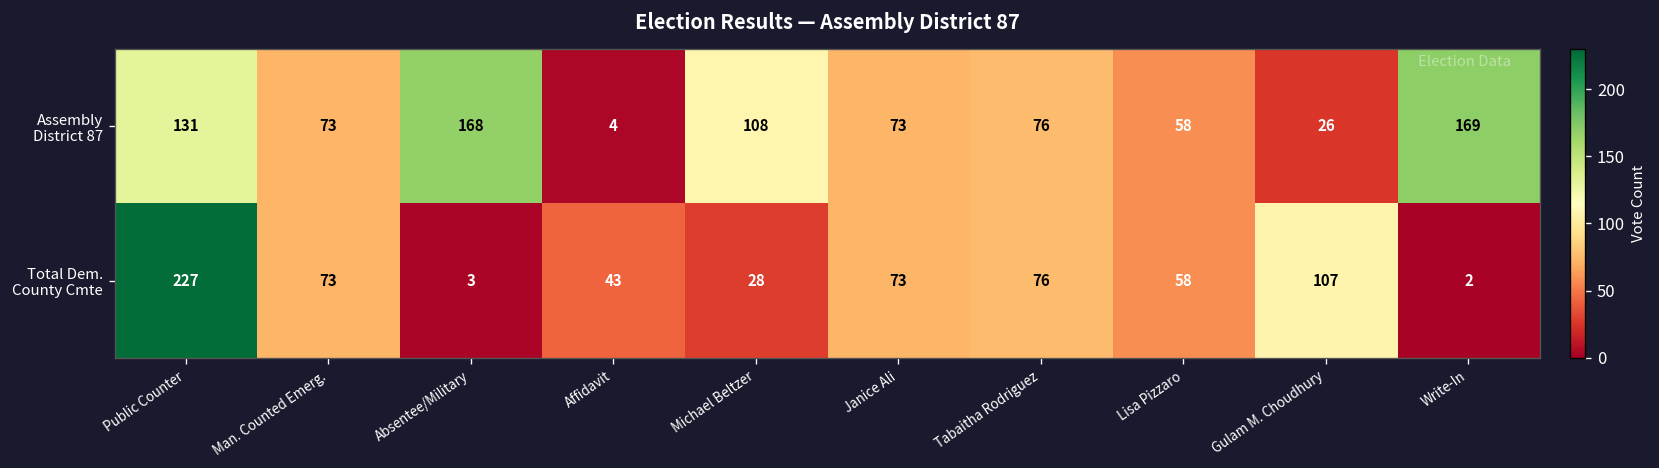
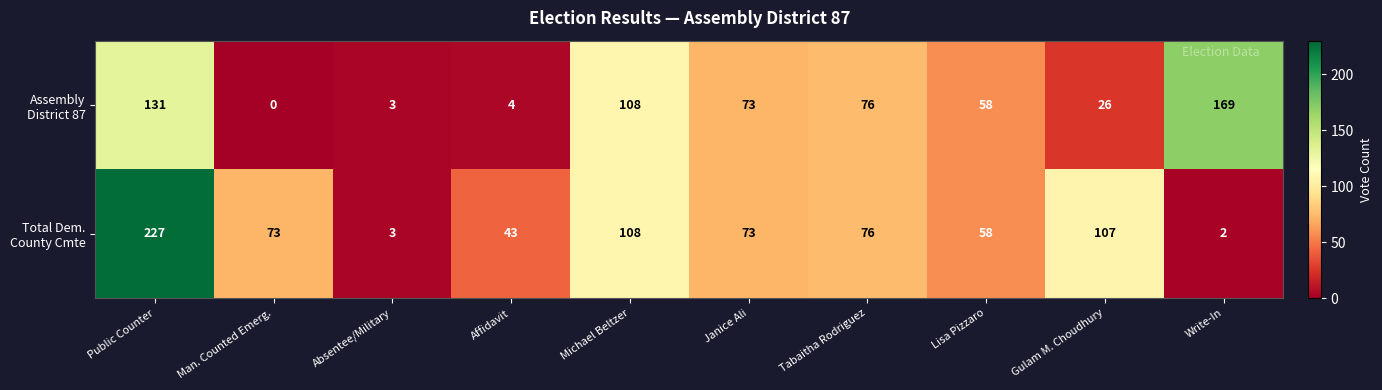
  {
    "Assembly District 87": {
      "Public Counter": 131,
-     "Man. Counted Emerg.": 73,
-     "Absentee/Military": 168,
+     "Man. Counted Emerg.": 0,
+     "Absentee/Military": 3,
      "Affidavit": 4,
      "Michael Beltzer": 108,
      "Janice Ali": 73,
      "Tabaitha Rodriguez": 76,
      "Lisa Pizzaro": 58,
      "Gulam M. Choudhury": 26
    },
    "Total Dem. County Cmte": {
      "Public Counter": 227,
      "Man. Counted Emerg.": 73,
      "Absentee/Military": 3,
      "Affidavit": 43,
-     "Michael Beltzer": 28,
+     "Michael Beltzer": 108,
      "Janice Ali": 73,
      "Tabaitha Rodriguez": 76,
      "Lisa Pizzaro": 58,
      "Gulam M. Choudhury": 107,
      "Write-In": 2
    }
  }
